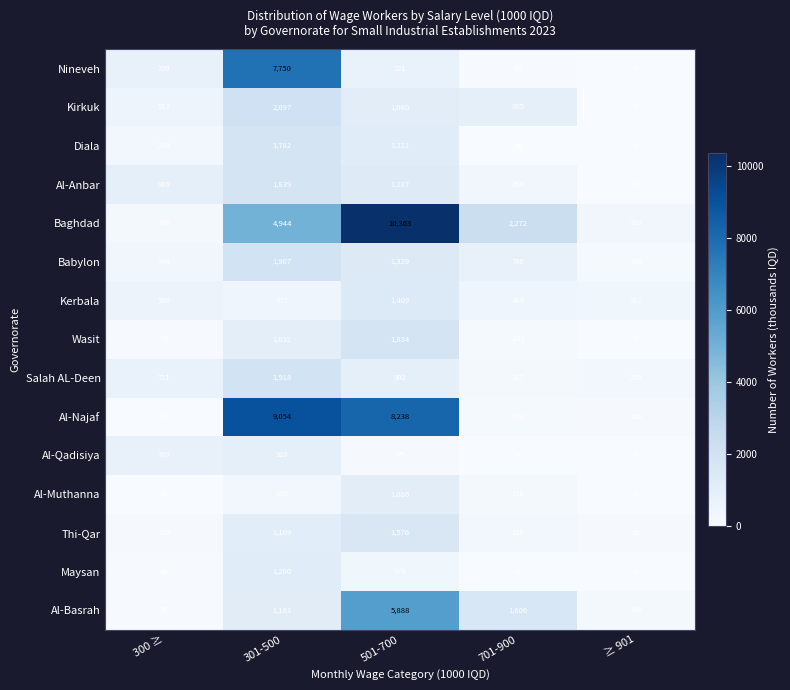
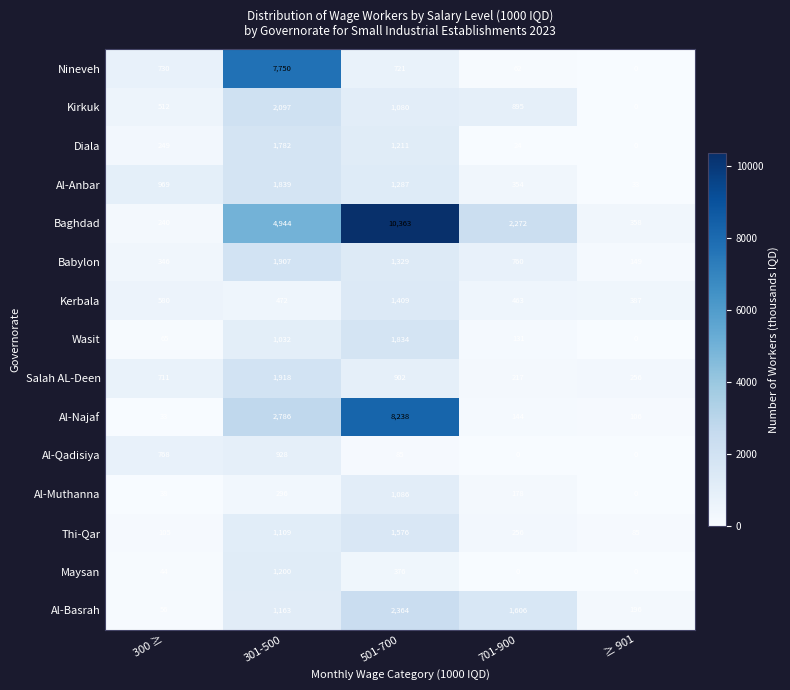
  {
    "Nineveh": {
      "301-500": "7,750"
    },
    "Baghdad": {
      "301-500": "4,944",
      "501-700": "10,363",
      "701-900": "2,272"
    },
    "Al-Najaf": {
-     "301-500": "9,054",
+     "301-500": "2,786",
      "501-700": "8,238"
    },
    "Al-Basrah": {
-     "501-700": "5,888"
+     "501-700": "2,364"
    }
  }
